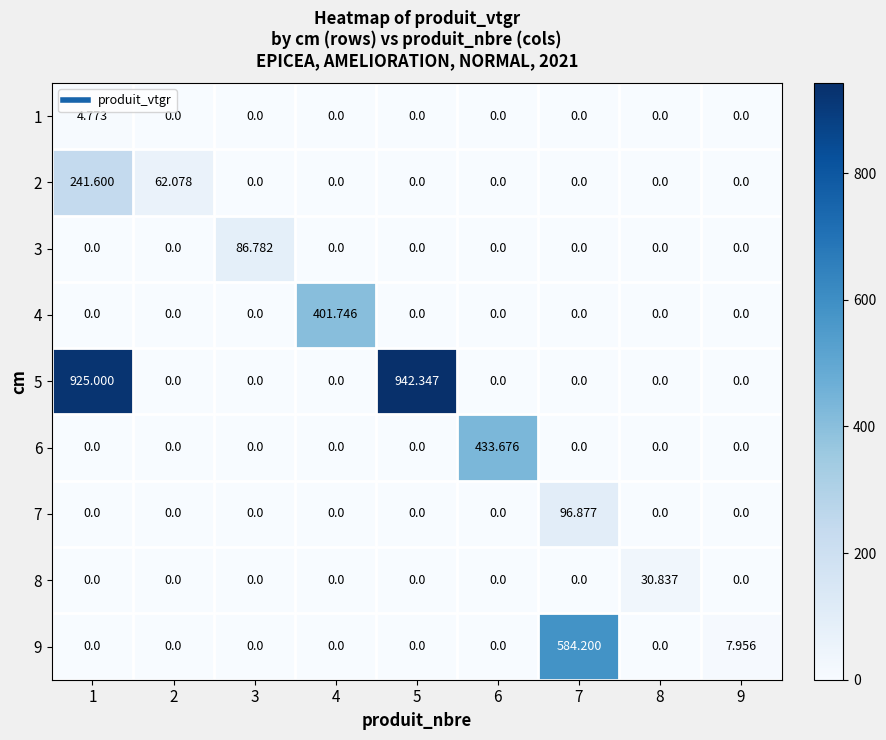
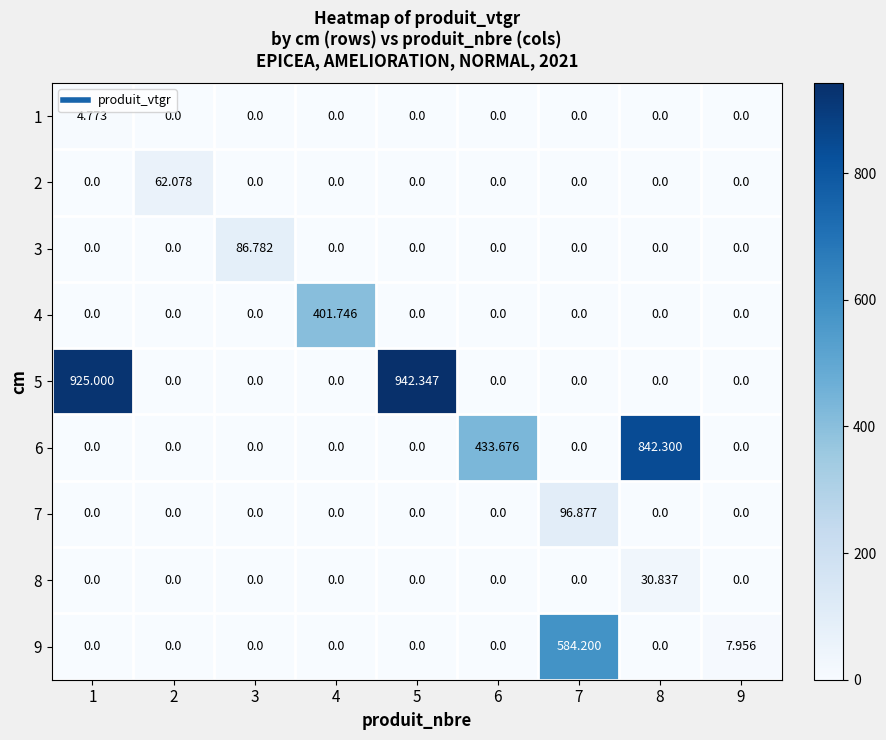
  {
    "1": {
      "3": 0.0,
      "4": 0.0,
      "5": 0.0,
      "6": 0.0,
      "7": 0.0,
      "8": 0.0,
      "9": 0.0
    },
    "2": {
-     "1": 241.600,
+     "1": 0.0,
      "2": 62.078,
      "3": 0.0,
      "4": 0.0,
      "5": 0.0,
      "6": 0.0,
      "7": 0.0,
      "8": 0.0,
      "9": 0.0
    },
    "3": {
      "1": 0.0,
      "2": 0.0,
      "3": 86.782,
      "4": 0.0,
      "5": 0.0,
      "6": 0.0,
      "7": 0.0,
      "8": 0.0,
      "9": 0.0
    },
    "4": {
      "1": 0.0,
      "2": 0.0,
      "3": 0.0,
      "4": 401.746,
      "5": 0.0,
      "6": 0.0,
      "7": 0.0,
      "8": 0.0,
      "9": 0.0
    },
    "5": {
      "1": 925.000,
      "2": 0.0,
      "3": 0.0,
      "4": 0.0,
      "5": 942.347,
      "6": 0.0,
      "7": 0.0,
      "8": 0.0,
      "9": 0.0
    },
    "6": {
      "1": 0.0,
      "2": 0.0,
      "3": 0.0,
      "4": 0.0,
      "5": 0.0,
      "6": 433.676,
      "7": 0.0,
-     "8": 0.0,
+     "8": 842.300,
      "9": 0.0
    },
    "7": {
      "1": 0.0,
      "2": 0.0,
      "3": 0.0,
      "4": 0.0,
      "5": 0.0,
      "6": 0.0,
      "7": 96.877,
      "8": 0.0,
      "9": 0.0
    },
    "8": {
      "1": 0.0,
      "2": 0.0,
      "3": 0.0,
      "4": 0.0,
      "5": 0.0,
      "6": 0.0,
      "7": 0.0,
      "8": 30.837,
      "9": 0.0
    },
    "9": {
      "1": 0.0,
      "2": 0.0,
      "3": 0.0,
      "4": 0.0,
      "5": 0.0,
      "6": 0.0,
      "7": 584.200,
      "8": 0.0,
      "9": 7.956
    }
  }
